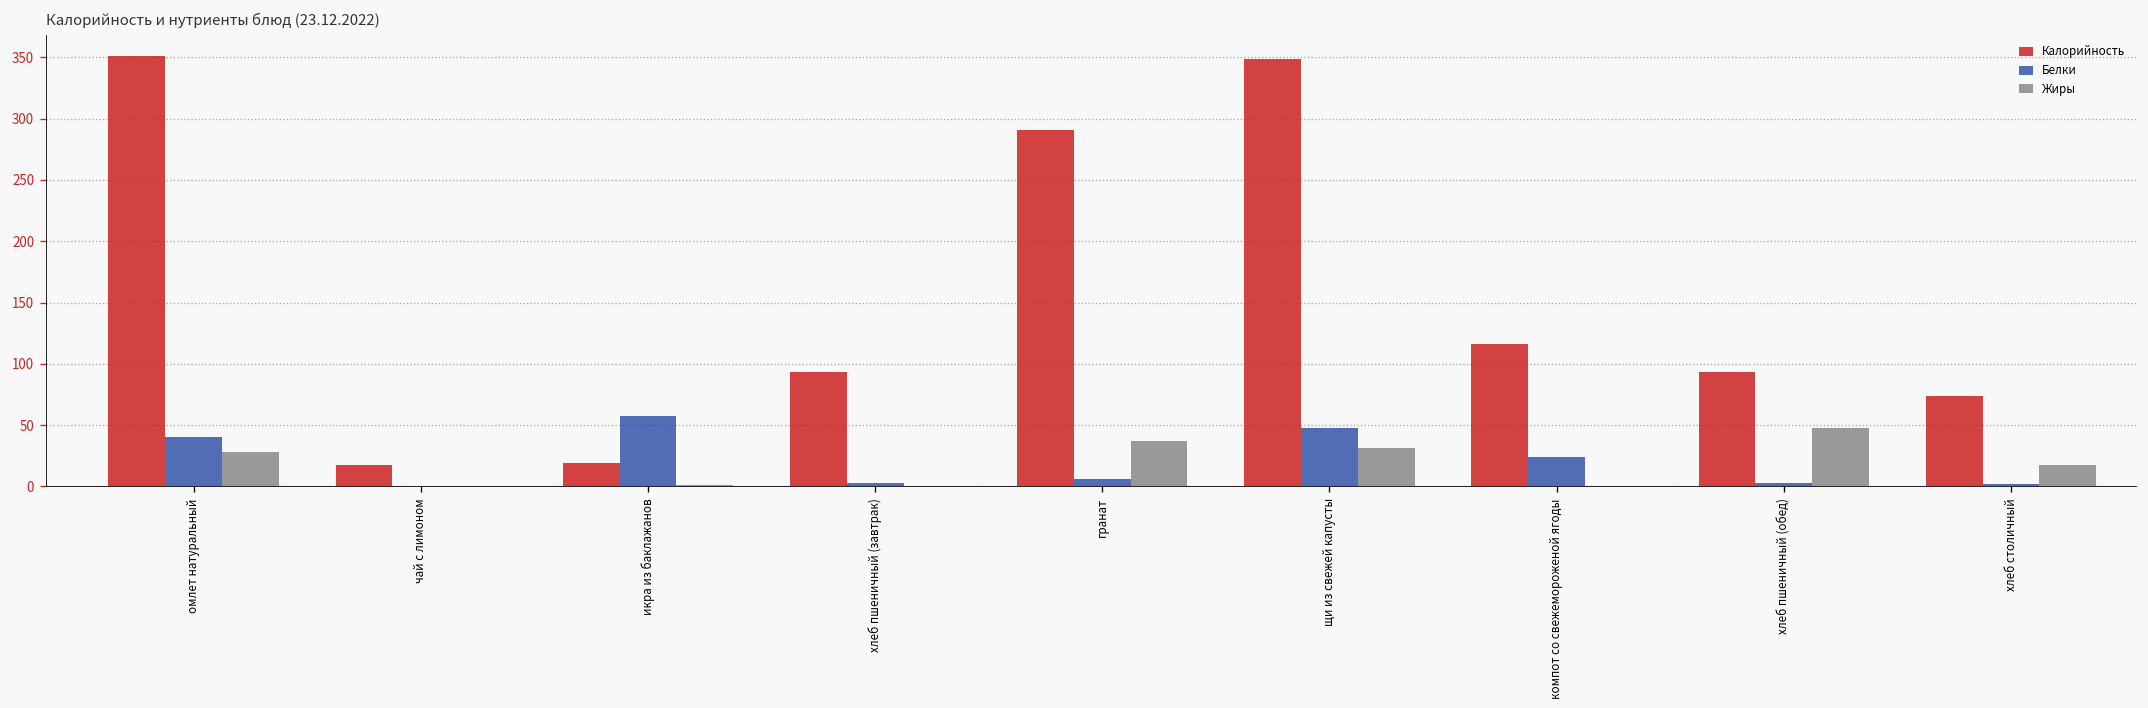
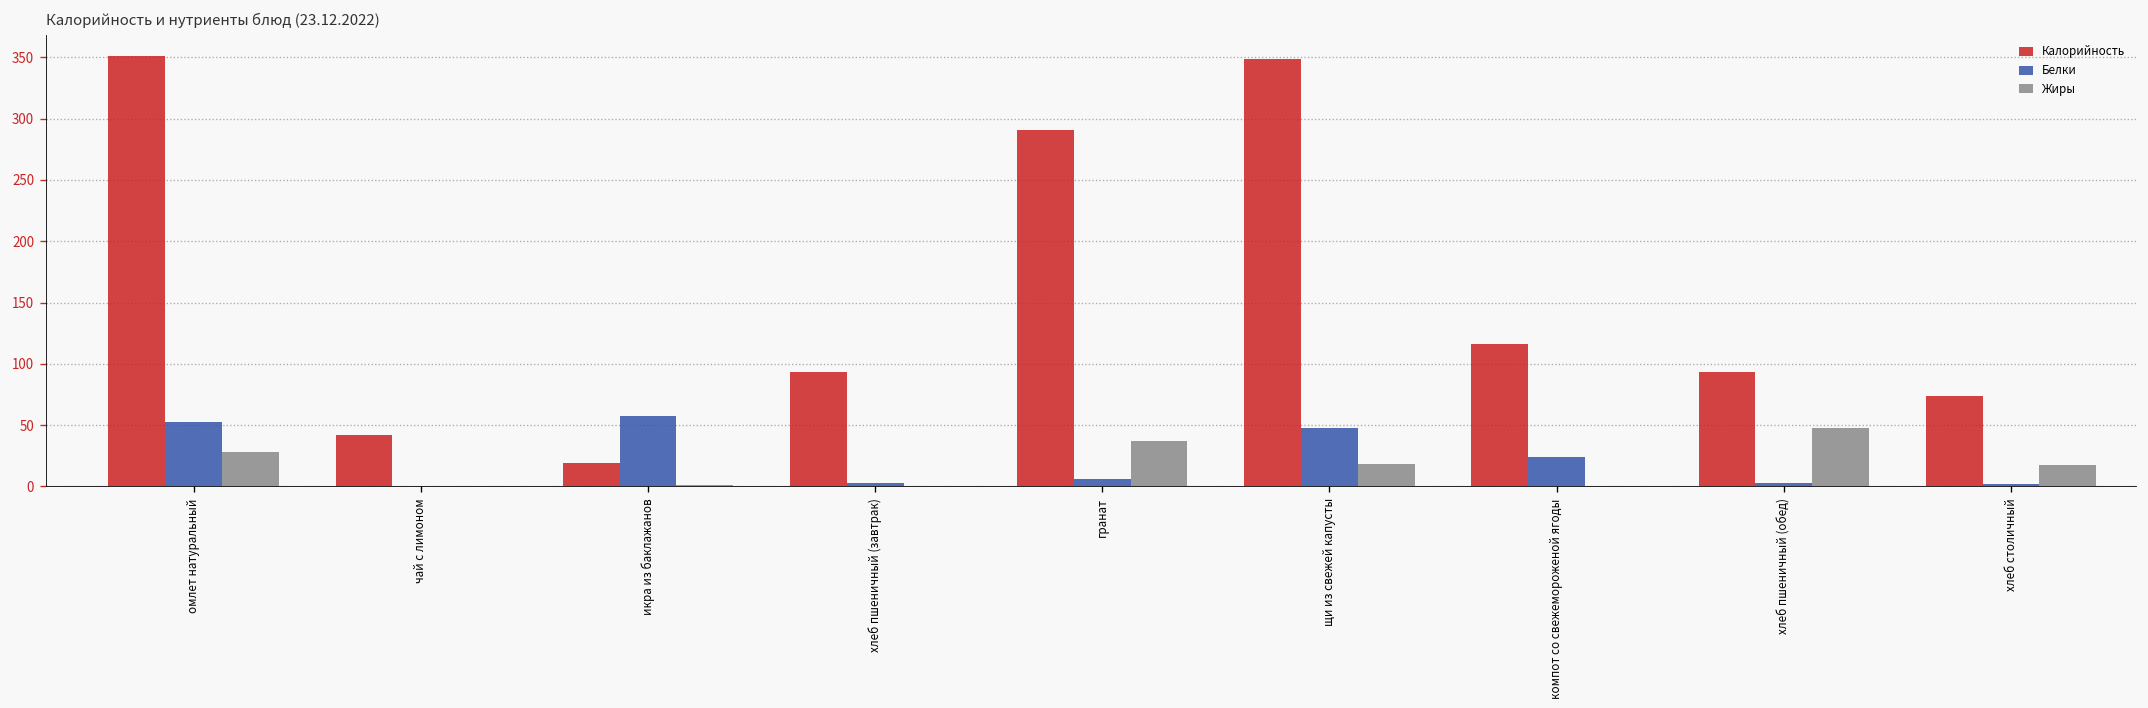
  {
    "Калорийность": {
      "омлет натуральный": 351,
-     "чай с лимоном": 18,
+     "чай с лимоном": 42,
      "икра из баклажанов": 20,
      "хлеб пшеничный (завтрак)": 94,
      "гранат": 291,
      "щи из свежей капусты": 348,
      "компот со свежемороженой ягоды": 117,
      "хлеб пшеничный (обед)": 94,
      "хлеб столичный": 74
    },
    "Белки": {
-     "омлет натуральный": 40,
+     "омлет натуральный": 53,
      "икра из баклажанов": 57,
      "хлеб пшеничный (завтрак)": 3,
      "гранат": 6,
      "щи из свежей капусты": 48,
      "компот со свежемороженой ягоды": 24,
      "хлеб пшеничный (обед)": 3
    },
    "Жиры": {
      "омлет натуральный": 28,
      "чай с лимоном": 0,
      "гранат": 37,
-     "щи из свежей капусты": 31,
+     "щи из свежей капусты": 19,
      "хлеб пшеничный (обед)": 48,
      "хлеб столичный": 17
    }
  }
